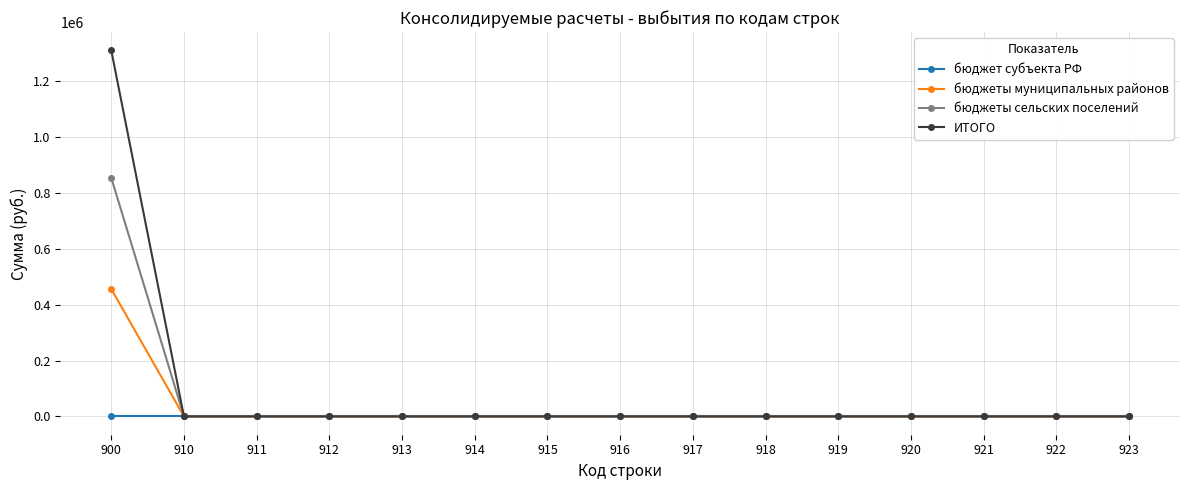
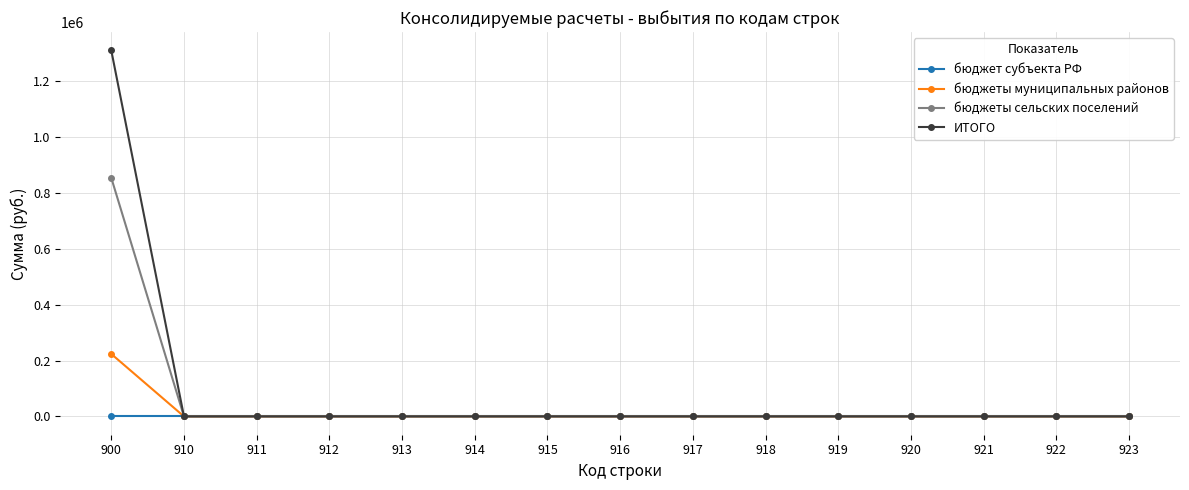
  {
    "бюджет субъекта РФ": {
      "900": 0
    },
    "бюджеты муниципальных районов": {
-     "900": 460000
+     "900": 220000
    },
    "бюджеты сельских поселений": {
      "900": 850000
    },
    "ИТОГО": {
      "900": 1310000
    }
  }
